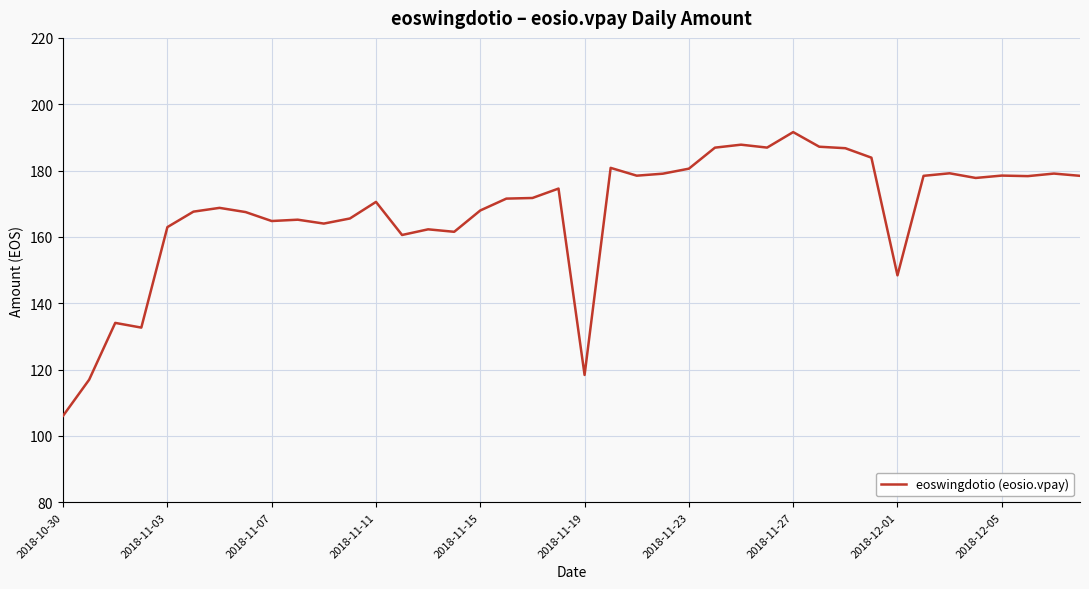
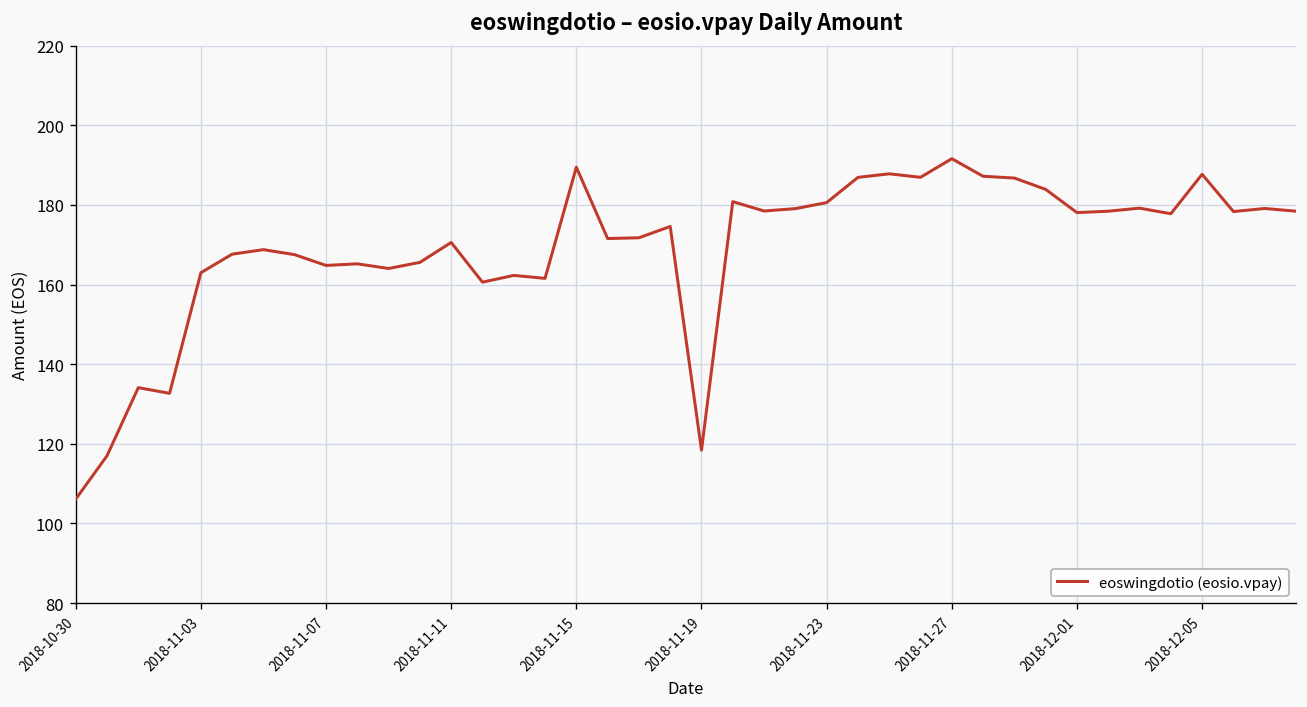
  {
    "2018-10-30": 106,
    "2018-11-03": 163,
    "2018-11-07": 165,
    "2018-11-11": 171,
-   "2018-11-15": 168,
+   "2018-11-15": 189,
    "2018-11-19": 118,
    "2018-11-23": 181,
    "2018-11-27": 192,
-   "2018-12-01": 148,
-   "2018-12-05": 178
+   "2018-12-01": 178,
+   "2018-12-05": 188
  }
